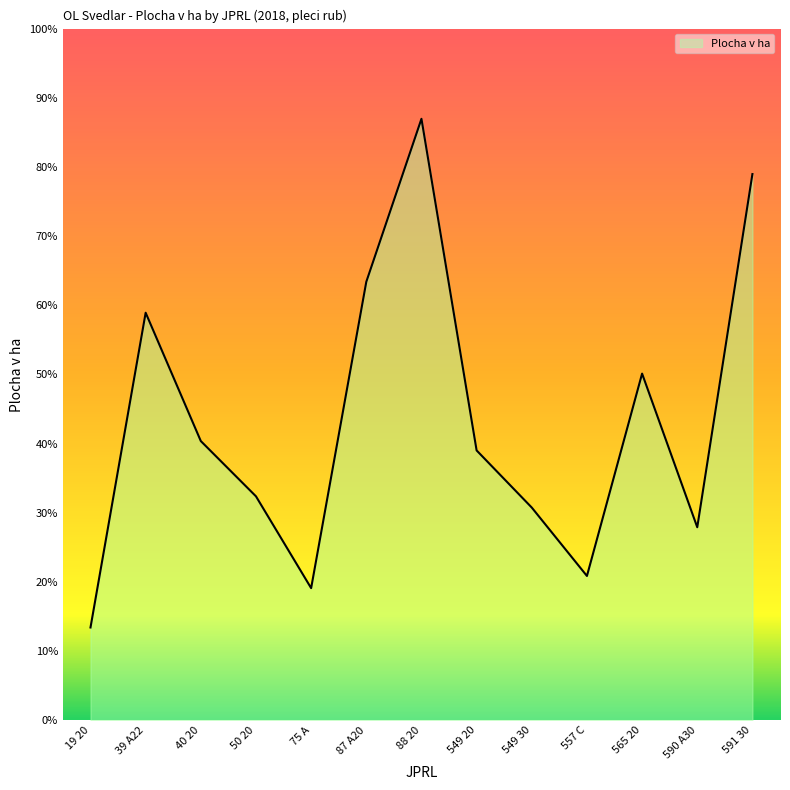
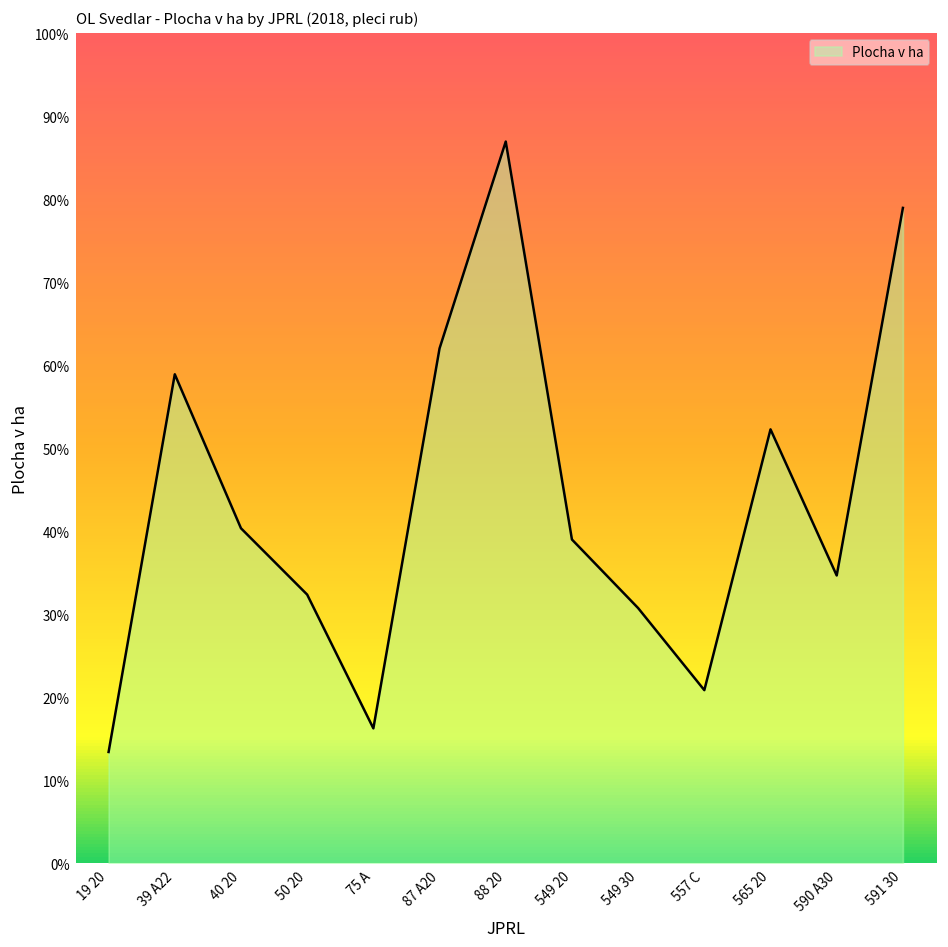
  {
    "19 20": "13%",
    "39 A22": "59%",
    "40 20": "40%",
    "50 20": "32%",
-   "75 A": "19%",
-   "87 A20": "63%",
+   "75 A": "16%",
+   "87 A20": "62%",
    "88 20": "87%",
    "549 20": "39%",
    "549 30": "31%",
    "557 C": "21%",
-   "565 20": "50%",
-   "590 A30": "28%",
+   "565 20": "52%",
+   "590 A30": "35%",
    "591 30": "79%"
  }
